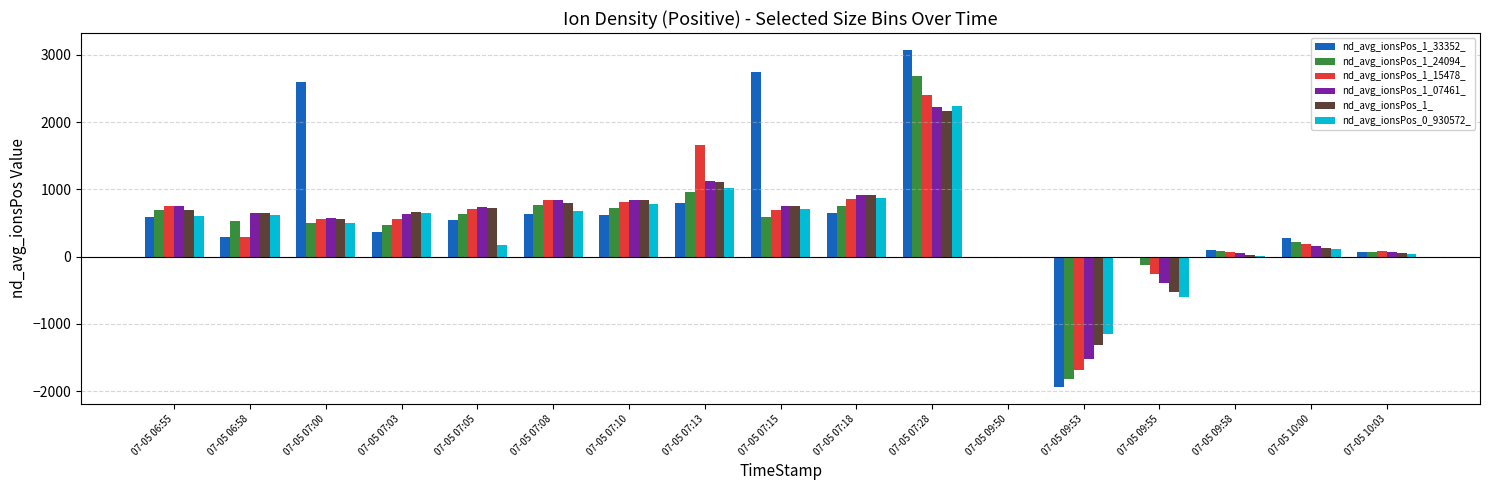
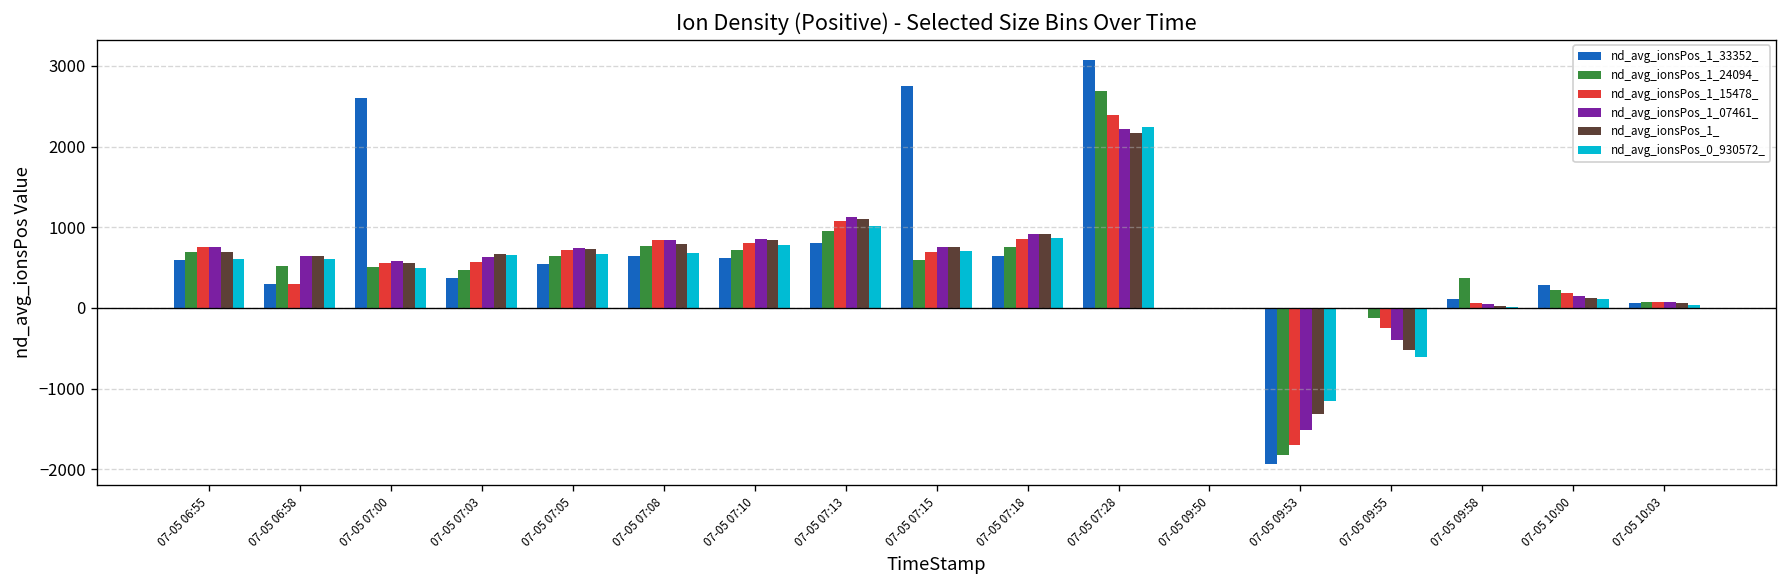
  {
    "nd_avg_ionsPos_1_33352_": {
      "07-05 06:55": 600,
      "07-05 06:58": 300,
      "07-05 07:00": 2600,
      "07-05 07:03": 400,
      "07-05 07:05": 500,
      "07-05 07:08": 600,
      "07-05 07:10": 600,
      "07-05 07:13": 800,
      "07-05 07:15": 2700,
      "07-05 07:18": 600,
      "07-05 07:28": 3100,
      "07-05 09:50": 0,
      "07-05 09:53": -1900,
      "07-05 09:55": 0,
      "07-05 09:58": 100,
      "07-05 10:00": 300,
      "07-05 10:03": 100
    },
    "nd_avg_ionsPos_1_24094_": {
      "07-05 06:55": 700,
      "07-05 06:58": 500,
      "07-05 07:00": 500,
      "07-05 07:03": 500,
      "07-05 07:05": 600,
      "07-05 07:08": 800,
      "07-05 07:10": 700,
      "07-05 07:13": 1000,
      "07-05 07:15": 600,
      "07-05 07:18": 800,
      "07-05 07:28": 2700,
      "07-05 09:50": 0,
      "07-05 09:53": -1800,
      "07-05 09:55": -100,
-     "07-05 09:58": 100,
+     "07-05 09:58": 400,
      "07-05 10:00": 200,
      "07-05 10:03": 100
    },
    "nd_avg_ionsPos_1_15478_": {
      "07-05 06:55": 800,
      "07-05 06:58": 300,
      "07-05 07:00": 600,
      "07-05 07:03": 600,
      "07-05 07:05": 700,
      "07-05 07:08": 800,
      "07-05 07:10": 800,
-     "07-05 07:13": 1700,
+     "07-05 07:13": 1100,
      "07-05 07:15": 700,
      "07-05 07:18": 900,
      "07-05 07:28": 2400,
      "07-05 09:50": 0,
      "07-05 09:53": -1700,
      "07-05 09:55": -300,
      "07-05 09:58": 100,
      "07-05 10:00": 200,
      "07-05 10:03": 100
    },
    "nd_avg_ionsPos_1_07461_": {
      "07-05 06:55": 700,
      "07-05 06:58": 600,
      "07-05 07:00": 600,
      "07-05 07:03": 600,
      "07-05 07:05": 700,
      "07-05 07:08": 800,
      "07-05 07:10": 800,
      "07-05 07:13": 1100,
      "07-05 07:15": 800,
      "07-05 07:18": 900,
      "07-05 07:28": 2200,
      "07-05 09:50": 0,
      "07-05 09:53": -1500,
      "07-05 09:55": -400,
      "07-05 09:58": 0,
      "07-05 10:00": 200,
      "07-05 10:03": 100
    },
    "nd_avg_ionsPos_1_": {
      "07-05 06:55": 700,
      "07-05 06:58": 600,
      "07-05 07:00": 600,
      "07-05 07:03": 700,
      "07-05 07:05": 700,
      "07-05 07:08": 800,
      "07-05 07:10": 800,
      "07-05 07:13": 1100,
      "07-05 07:15": 800,
      "07-05 07:18": 900,
      "07-05 07:28": 2200,
      "07-05 09:50": 0,
      "07-05 09:53": -1300,
      "07-05 09:55": -500,
      "07-05 10:00": 100,
      "07-05 10:03": 100
    },
    "nd_avg_ionsPos_0_930572_": {
      "07-05 06:55": 600,
      "07-05 06:58": 600,
      "07-05 07:00": 500,
      "07-05 07:03": 700,
-     "07-05 07:05": 200,
+     "07-05 07:05": 700,
      "07-05 07:08": 700,
      "07-05 07:10": 800,
      "07-05 07:13": 1000,
      "07-05 07:15": 700,
      "07-05 07:18": 900,
      "07-05 07:28": 2200,
      "07-05 09:50": 0,
      "07-05 09:53": -1200,
      "07-05 09:55": -600,
      "07-05 10:00": 100,
      "07-05 10:03": 0
    }
  }
